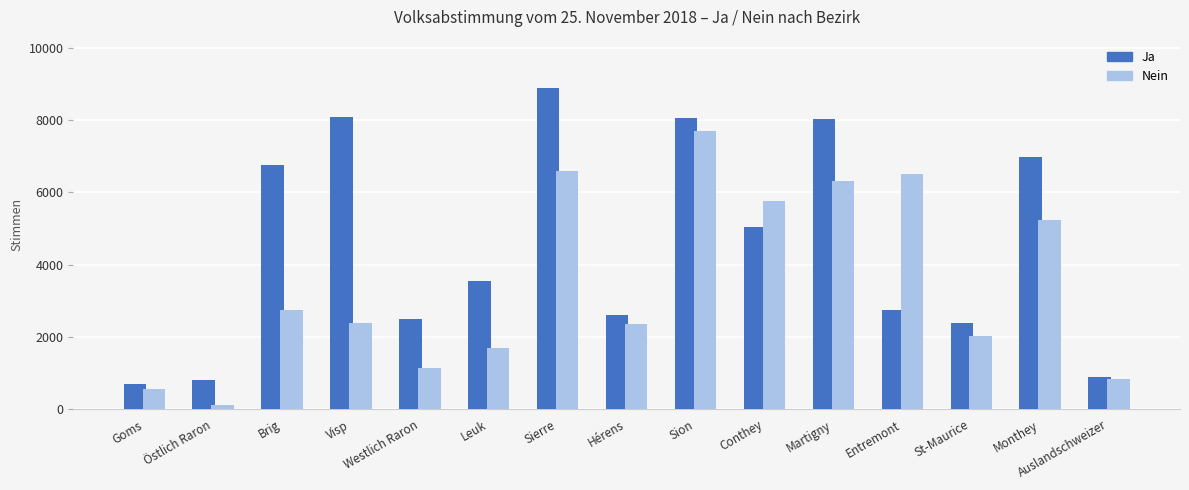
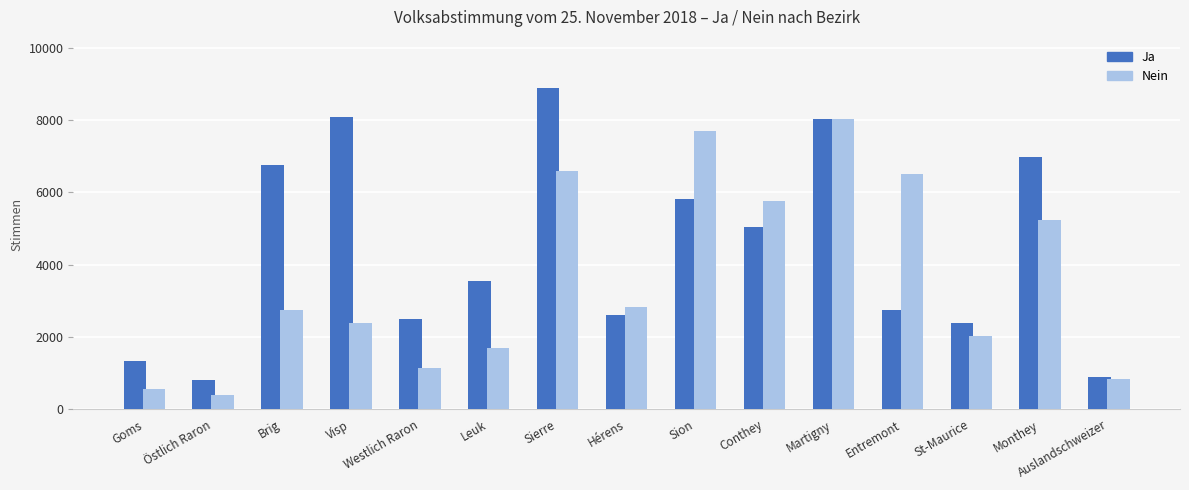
  {
    "Ja": {
-     "Goms": 700,
+     "Goms": 1300,
      "Östlich Raron": 800,
      "Brig": 6700,
      "Visp": 8100,
      "Westlich Raron": 2500,
      "Leuk": 3600,
      "Sierre": 8900,
      "Hérens": 2600,
-     "Sion": 8100,
+     "Sion": 5800,
      "Conthey": 5000,
      "Martigny": 8000,
      "Entremont": 2700,
      "St-Maurice": 2400,
      "Monthey": 7000,
      "Auslandschweizer": 900
    },
    "Nein": {
      "Goms": 500,
-     "Östlich Raron": 100,
+     "Östlich Raron": 400,
      "Brig": 2700,
      "Visp": 2400,
      "Westlich Raron": 1100,
      "Leuk": 1700,
      "Sierre": 6600,
-     "Hérens": 2300,
+     "Hérens": 2800,
      "Sion": 7700,
      "Conthey": 5800,
-     "Martigny": 6300,
+     "Martigny": 8000,
      "Entremont": 6500,
      "St-Maurice": 2000,
      "Monthey": 5200,
      "Auslandschweizer": 800
    }
  }
